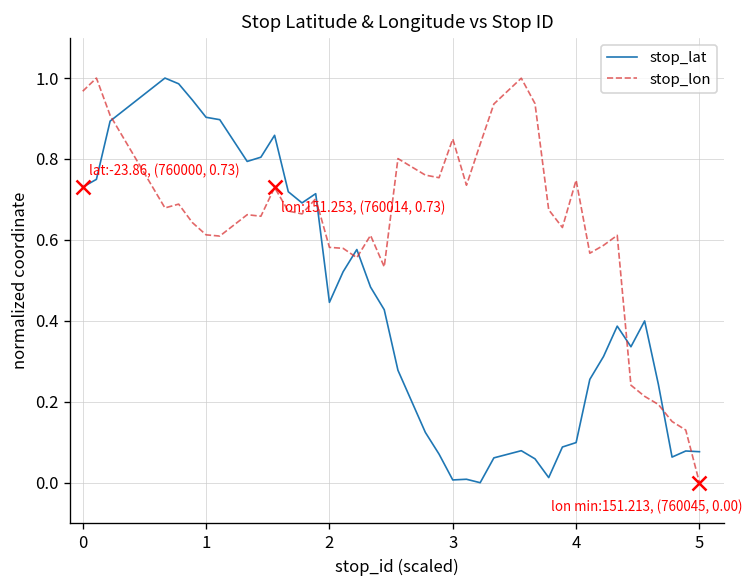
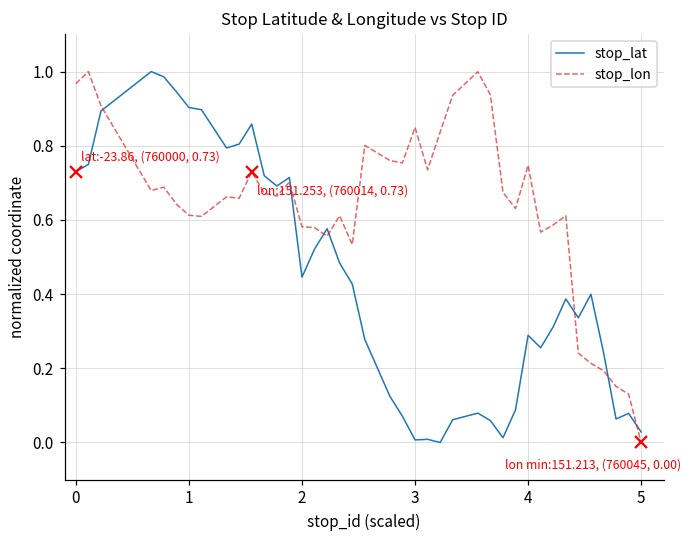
  {
    "stop_lat": {
      "1": 0.90,
      "2": 0.45,
      "3": 0.01,
-     "4": 0.10,
-     "5": 0.08
+     "4": 0.29,
+     "5": 0.03
    },
    "stop_lon": {
      "0": 0.97,
      "1": 0.61,
      "2": 0.58,
      "3": 0.85,
      "4": 0.75
    }
  }
